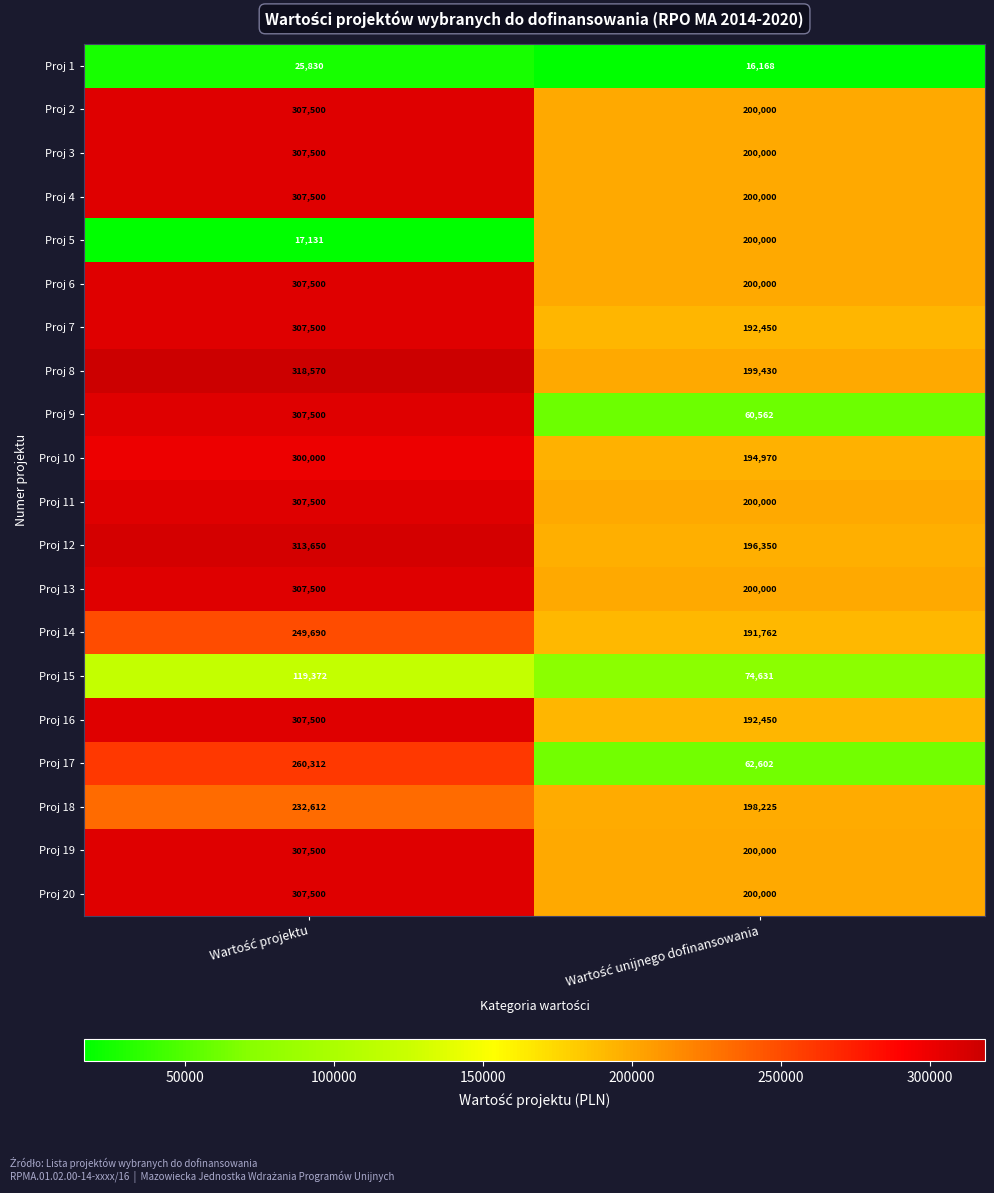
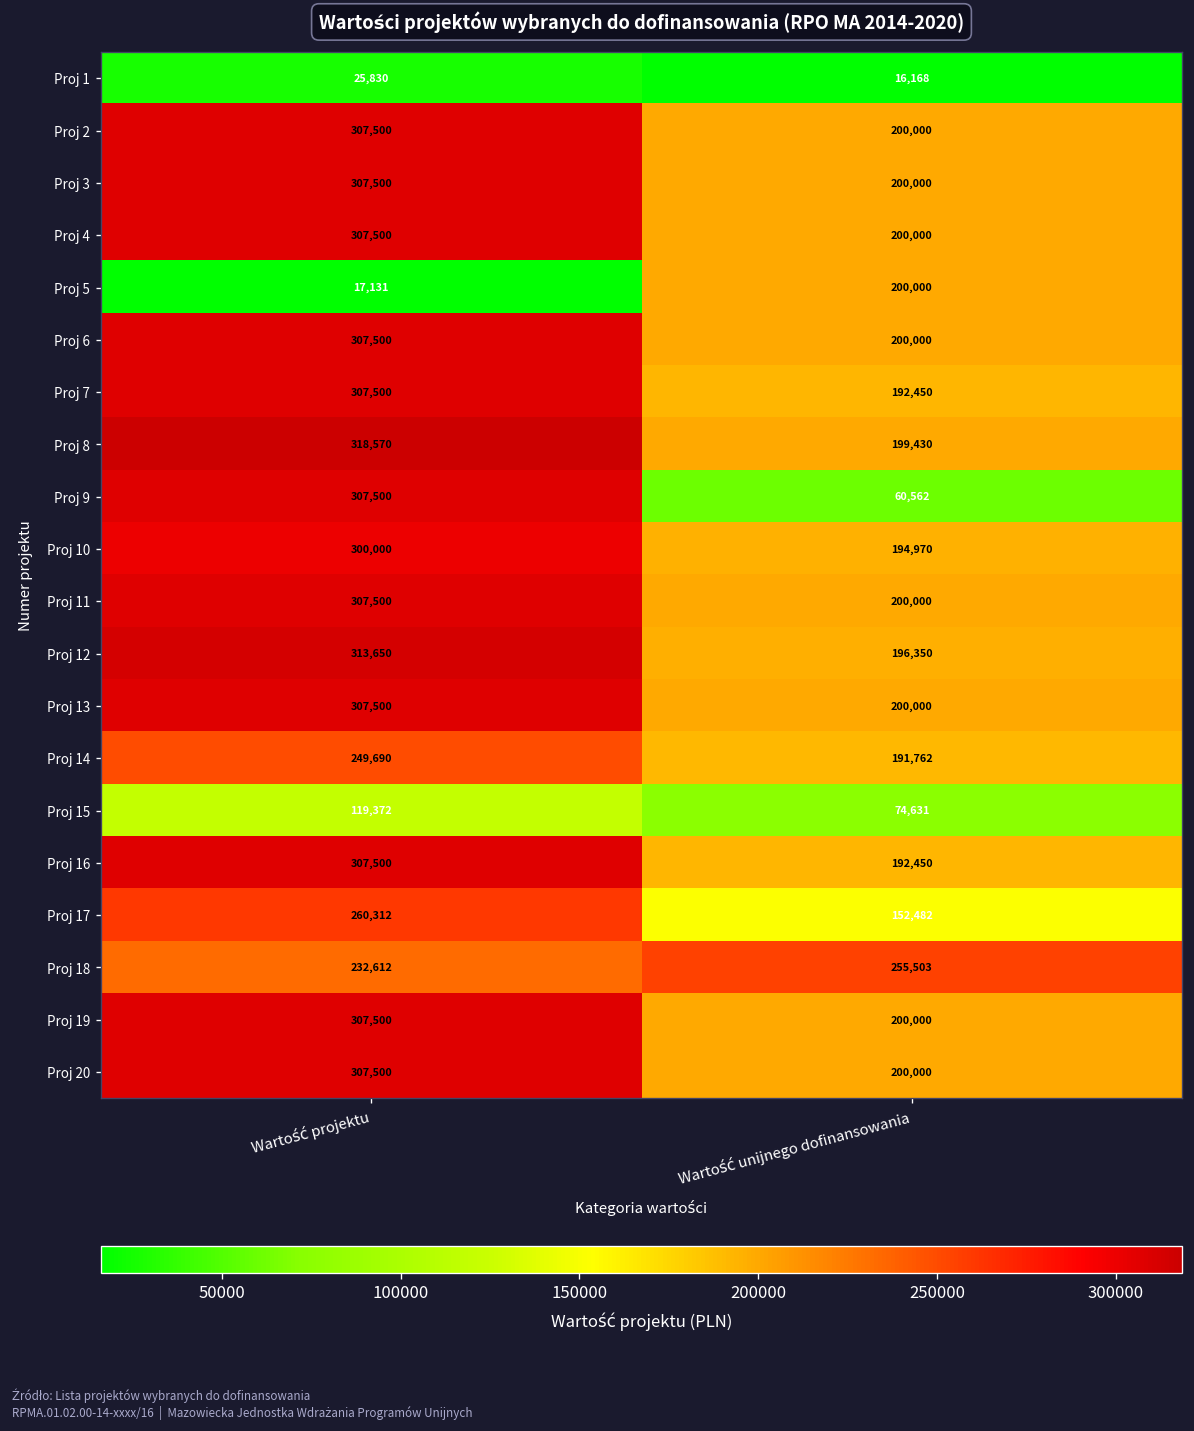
  {
    "Proj 1": {
      "Wartość projektu": "25,830",
      "Wartość unijnego dofinansowania": "16,168"
    },
    "Proj 2": {
      "Wartość projektu": "307,500",
      "Wartość unijnego dofinansowania": "200,000"
    },
    "Proj 3": {
      "Wartość projektu": "307,500",
      "Wartość unijnego dofinansowania": "200,000"
    },
    "Proj 4": {
      "Wartość projektu": "307,500",
      "Wartość unijnego dofinansowania": "200,000"
    },
    "Proj 5": {
      "Wartość projektu": "17,131",
      "Wartość unijnego dofinansowania": "200,000"
    },
    "Proj 6": {
      "Wartość projektu": "307,500",
      "Wartość unijnego dofinansowania": "200,000"
    },
    "Proj 7": {
      "Wartość projektu": "307,500",
      "Wartość unijnego dofinansowania": "192,450"
    },
    "Proj 8": {
      "Wartość projektu": "318,570",
      "Wartość unijnego dofinansowania": "199,430"
    },
    "Proj 9": {
      "Wartość projektu": "307,500",
      "Wartość unijnego dofinansowania": "60,562"
    },
    "Proj 10": {
      "Wartość projektu": "300,000",
      "Wartość unijnego dofinansowania": "194,970"
    },
    "Proj 11": {
      "Wartość projektu": "307,500",
      "Wartość unijnego dofinansowania": "200,000"
    },
    "Proj 12": {
      "Wartość projektu": "313,650",
      "Wartość unijnego dofinansowania": "196,350"
    },
    "Proj 13": {
      "Wartość projektu": "307,500",
      "Wartość unijnego dofinansowania": "200,000"
    },
    "Proj 14": {
      "Wartość projektu": "249,690",
      "Wartość unijnego dofinansowania": "191,762"
    },
    "Proj 15": {
      "Wartość projektu": "119,372",
      "Wartość unijnego dofinansowania": "74,631"
    },
    "Proj 16": {
      "Wartość projektu": "307,500",
      "Wartość unijnego dofinansowania": "192,450"
    },
    "Proj 17": {
      "Wartość projektu": "260,312",
-     "Wartość unijnego dofinansowania": "62,602"
+     "Wartość unijnego dofinansowania": "152,482"
    },
    "Proj 18": {
      "Wartość projektu": "232,612",
-     "Wartość unijnego dofinansowania": "198,225"
+     "Wartość unijnego dofinansowania": "255,503"
    },
    "Proj 19": {
      "Wartość projektu": "307,500",
      "Wartość unijnego dofinansowania": "200,000"
    },
    "Proj 20": {
      "Wartość projektu": "307,500",
      "Wartość unijnego dofinansowania": "200,000"
    }
  }
